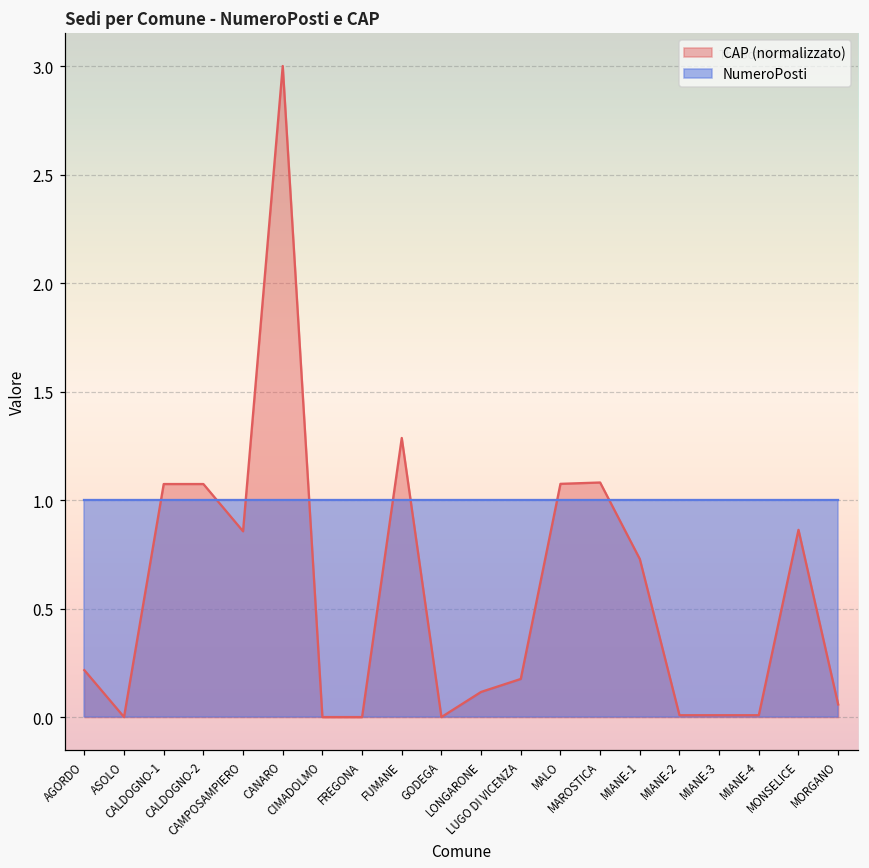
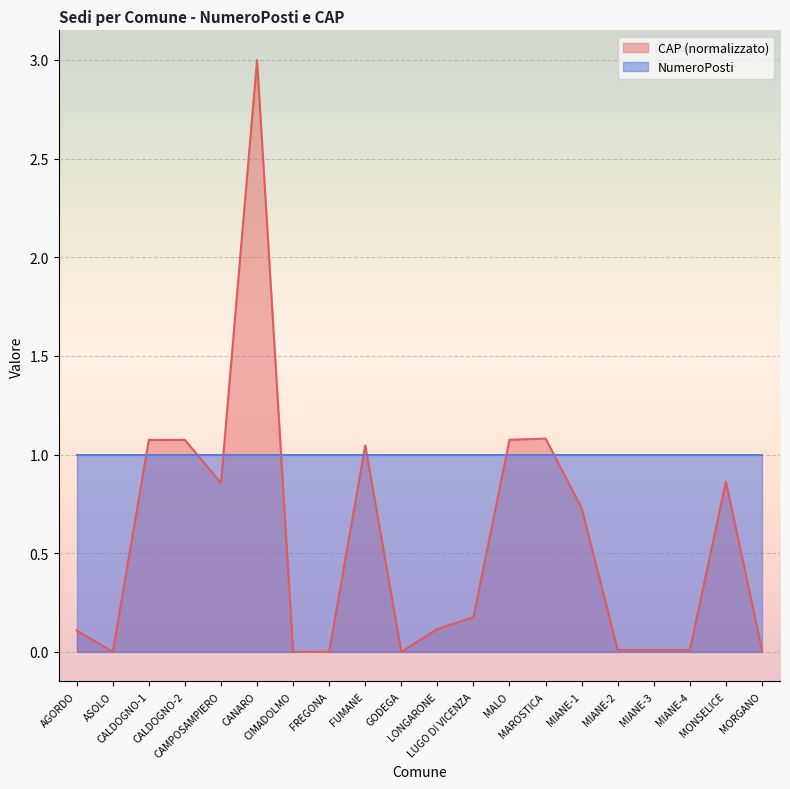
  {
    "CAP (normalizzato)": {
-     "AGORDO": 0.22,
+     "AGORDO": 0.11,
      "ASOLO": 0.00,
      "CALDOGNO-1": 1.07,
      "CALDOGNO-2": 1.07,
      "CAMPOSAMPIERO": 0.86,
      "CANARO": 3.00,
      "CIMADOLMO": 0.00,
      "FREGONA": 0.00,
-     "FUMANE": 1.29,
+     "FUMANE": 1.05,
      "GODEGA": 0.00,
      "LONGARONE": 0.12,
      "LUGO DI VICENZA": 0.18,
      "MALO": 1.07,
      "MAROSTICA": 1.08,
      "MIANE-1": 0.73,
      "MIANE-2": 0.01,
      "MIANE-3": 0.01,
      "MIANE-4": 0.01,
      "MONSELICE": 0.86,
-     "MORGANO": 0.06
+     "MORGANO": 0.01
    },
    "NumeroPosti": {
      "AGORDO": 1.00,
      "ASOLO": 1.00,
      "CALDOGNO-1": 1.00,
      "CALDOGNO-2": 1.00,
      "CAMPOSAMPIERO": 1.00,
      "CANARO": 1.00,
      "CIMADOLMO": 1.00,
      "FREGONA": 1.00,
      "FUMANE": 1.00,
      "GODEGA": 1.00,
      "LONGARONE": 1.00,
      "LUGO DI VICENZA": 1.00,
      "MALO": 1.00,
      "MAROSTICA": 1.00,
      "MIANE-1": 1.00,
      "MIANE-2": 1.00,
      "MIANE-3": 1.00,
      "MIANE-4": 1.00,
      "MONSELICE": 1.00,
      "MORGANO": 1.00
    }
  }
